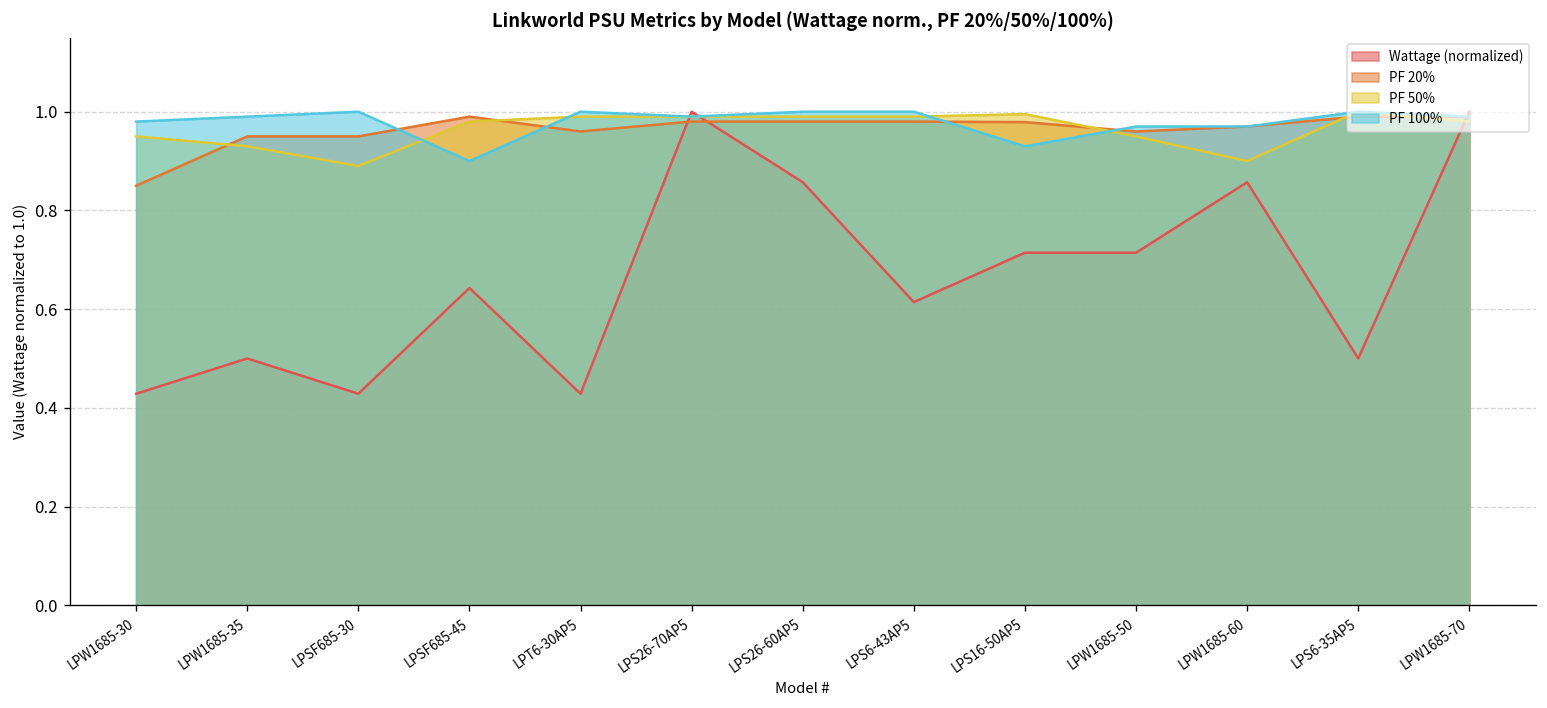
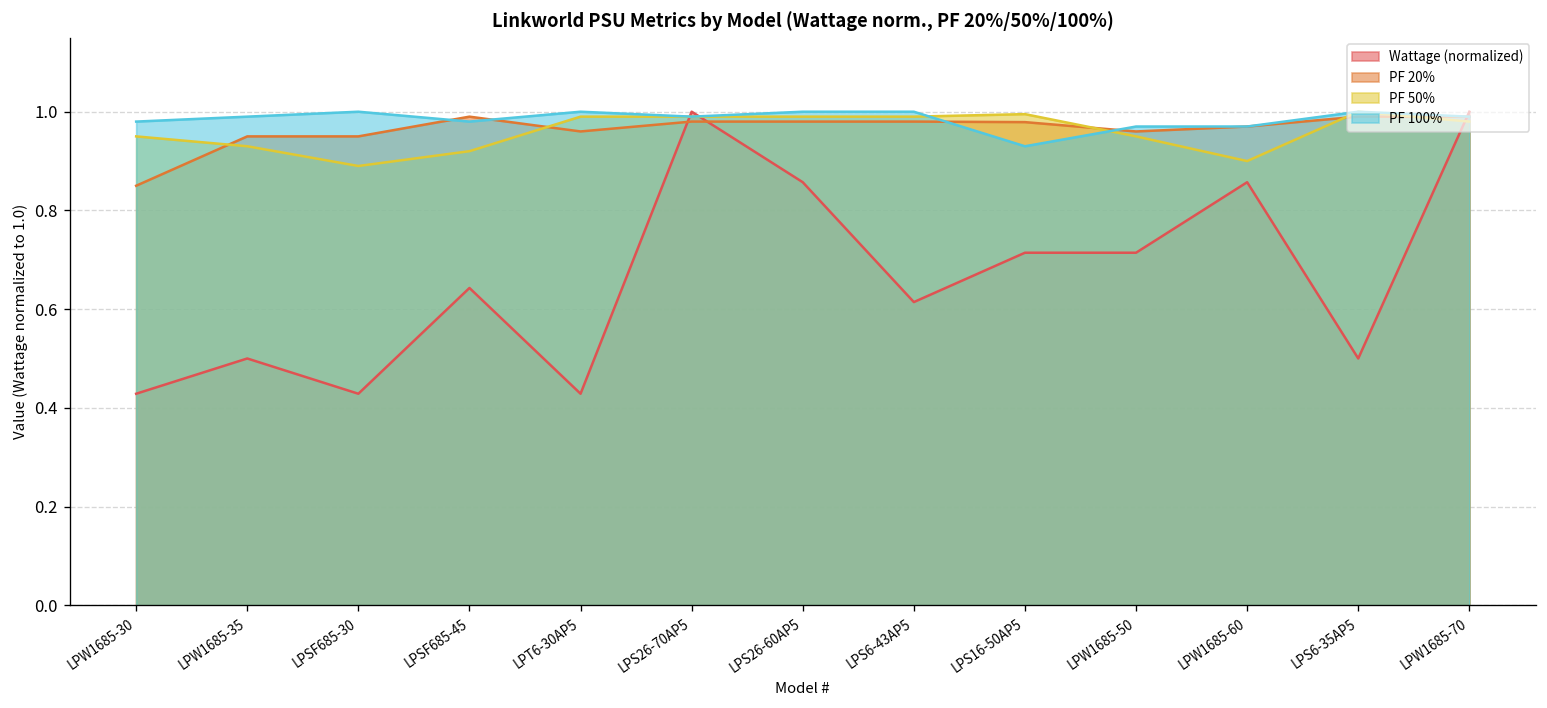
  {
    "PF 50%": {
      "LPW1685-30": 0.95,
      "LPW1685-35": 0.93,
      "LPSF685-30": 0.89,
-     "LPSF685-45": 0.98,
+     "LPSF685-45": 0.92,
      "LPT6-30AP5": 0.99,
      "LPS26-60AP5": 0.99,
      "LPS6-43AP5": 0.99,
      "LPS16-50AP5": 1.00,
      "LPW1685-50": 0.95,
      "LPW1685-60": 0.90
    },
    "PF 100%": {
      "LPW1685-30": 0.98,
      "LPW1685-35": 0.99,
      "LPSF685-30": 1.00,
-     "LPSF685-45": 0.90,
+     "LPSF685-45": 0.98,
      "LPT6-30AP5": 1.00,
      "LPS26-60AP5": 1.00,
      "LPS6-43AP5": 1.00,
      "LPS16-50AP5": 0.93,
      "LPW1685-50": 0.97
    }
  }
